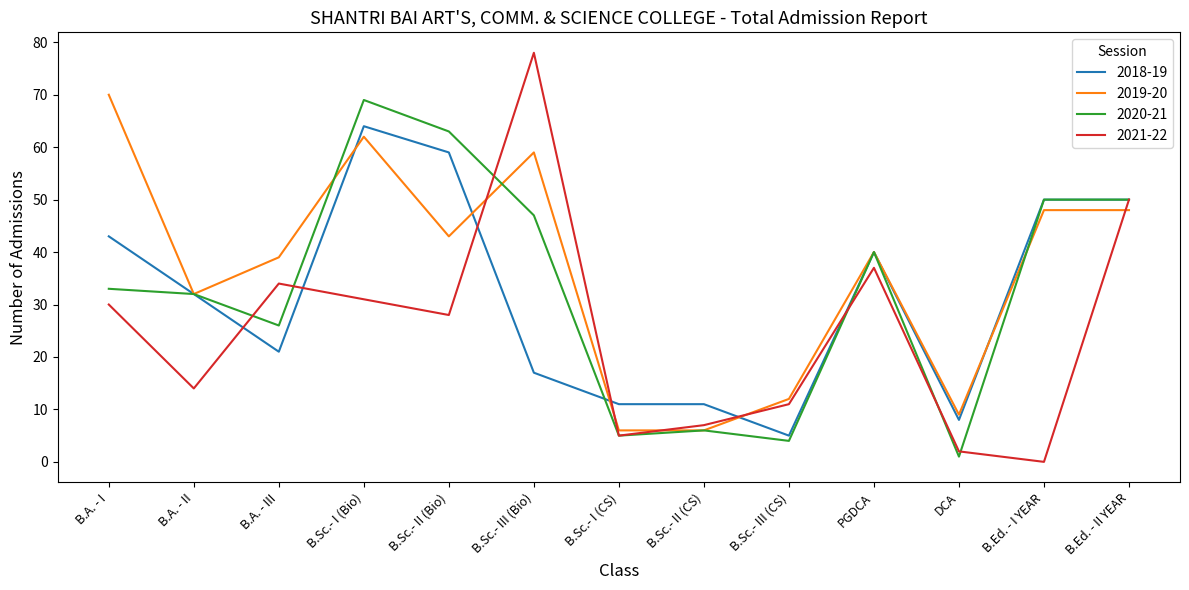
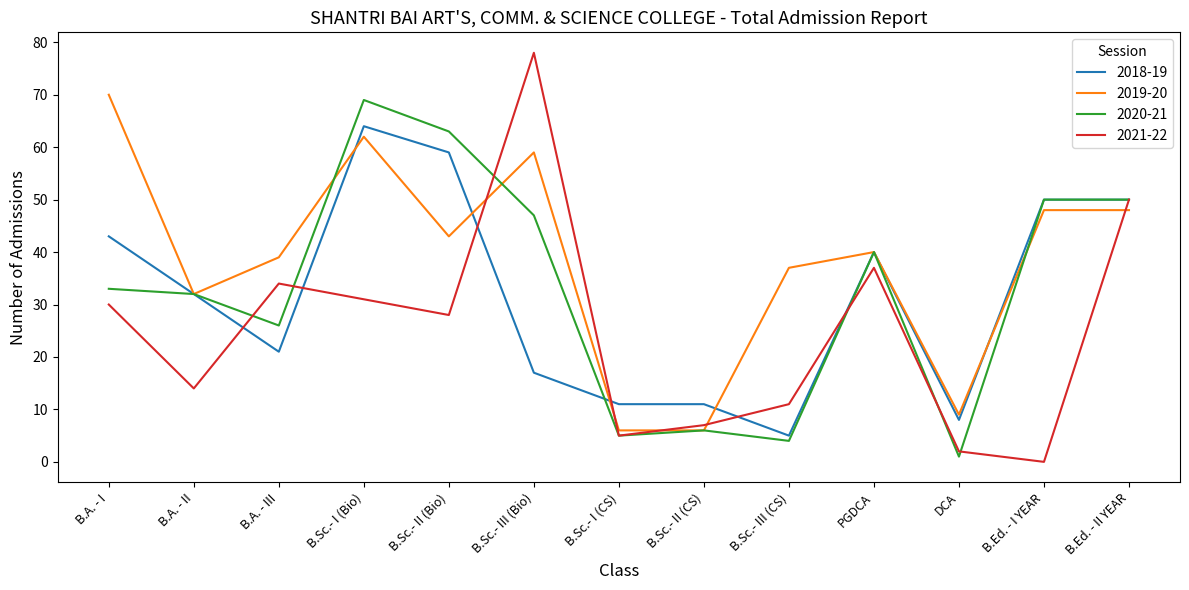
  {
    "2018-19": {
      "B.A. - I": 43,
      "B.A. - III": 21,
      "B.Sc.- I (Bio)": 64,
      "B.Sc.- II (Bio)": 59,
      "B.Sc.- III (Bio)": 17,
      "B.Sc.- I (CS)": 11,
      "B.Sc.- II (CS)": 11,
      "B.Sc.- III (CS)": 5,
      "DCA": 8
    },
    "2019-20": {
      "B.A. - I": 70,
      "B.A. - III": 39,
      "B.Sc.- I (Bio)": 62,
      "B.Sc.- II (Bio)": 43,
      "B.Sc.- III (Bio)": 59,
      "B.Sc.- I (CS)": 6,
-     "B.Sc.- III (CS)": 12,
+     "B.Sc.- III (CS)": 37,
      "DCA": 9,
      "B.Ed. - I YEAR": 48,
      "B.Ed. - II YEAR": 48
    },
    "2020-21": {
      "B.A. - I": 33,
      "B.A. - III": 26,
      "B.Sc.- I (Bio)": 69,
      "B.Sc.- II (Bio)": 63,
      "B.Sc.- III (Bio)": 47,
      "B.Sc.- III (CS)": 4,
      "DCA": 1
    },
    "2021-22": {
      "B.A. - I": 30,
      "B.A. - II": 14,
      "B.A. - III": 34,
      "B.Sc.- I (Bio)": 31,
      "B.Sc.- II (Bio)": 28,
      "B.Sc.- III (Bio)": 78,
      "B.Sc.- II (CS)": 7,
      "B.Sc.- III (CS)": 11,
      "PGDCA": 37,
      "DCA": 2,
      "B.Ed. - I YEAR": 0
    }
  }
